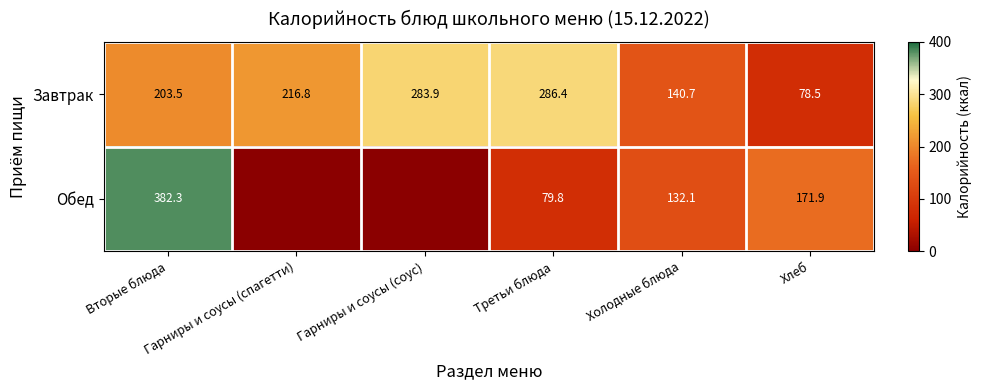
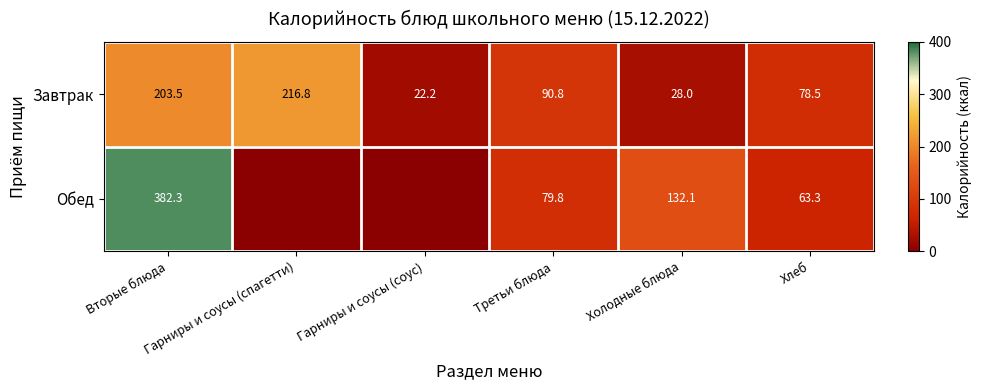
  {
    "Завтрак": {
      "Вторые блюда": 203.5,
      "Гарниры и соусы (спагетти)": 216.8,
-     "Гарниры и соусы (соус)": 283.9,
-     "Третьи блюда": 286.4,
-     "Холодные блюда": 140.7,
+     "Гарниры и соусы (соус)": 22.2,
+     "Третьи блюда": 90.8,
+     "Холодные блюда": 28.0,
      "Хлеб": 78.5
    },
    "Обед": {
      "Вторые блюда": 382.3,
      "Третьи блюда": 79.8,
      "Холодные блюда": 132.1,
-     "Хлеб": 171.9
+     "Хлеб": 63.3
    }
  }
